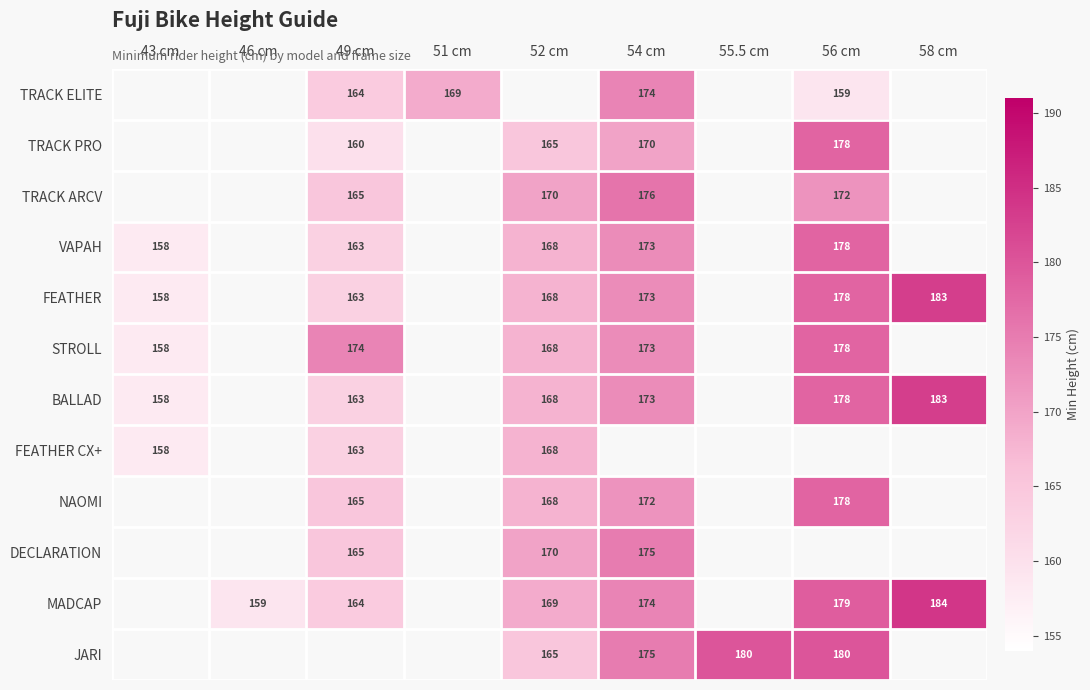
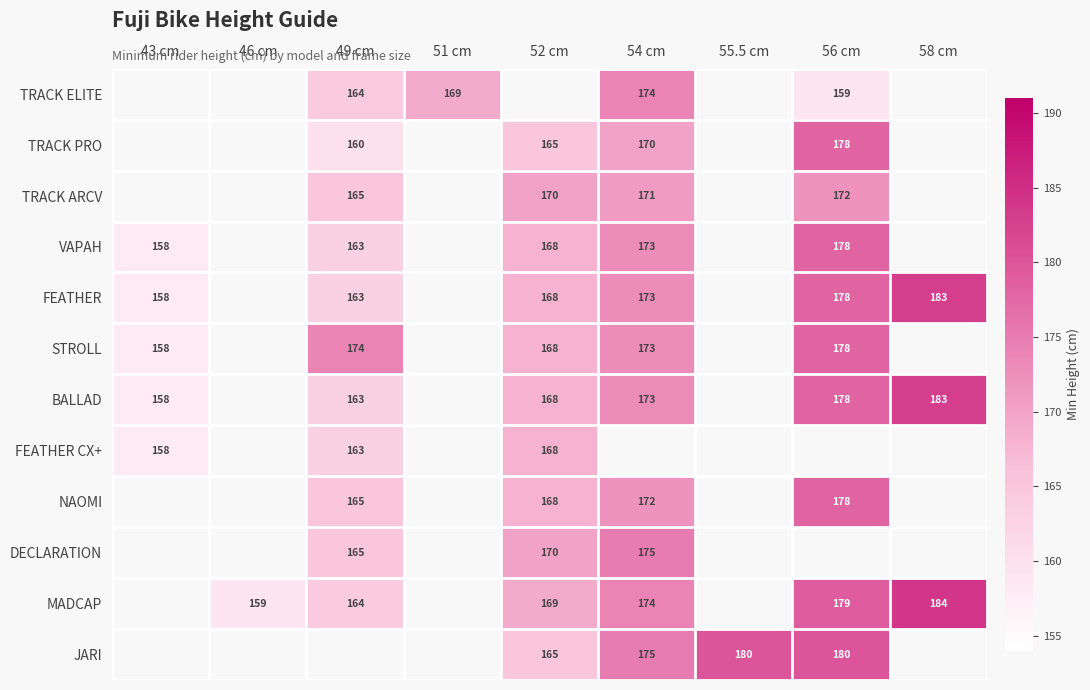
  {
    "TRACK ELITE": {
      "49 cm": 164,
      "51 cm": 169,
      "54 cm": 174,
      "56 cm": 159
    },
    "TRACK PRO": {
      "49 cm": 160,
      "52 cm": 165,
      "54 cm": 170,
      "56 cm": 178
    },
    "TRACK ARCV": {
      "49 cm": 165,
      "52 cm": 170,
-     "54 cm": 176,
+     "54 cm": 171,
      "56 cm": 172
    },
    "VAPAH": {
      "43 cm": 158,
      "49 cm": 163,
      "52 cm": 168,
      "54 cm": 173,
      "56 cm": 178
    },
    "FEATHER": {
      "43 cm": 158,
      "49 cm": 163,
      "52 cm": 168,
      "54 cm": 173,
      "56 cm": 178,
      "58 cm": 183
    },
    "STROLL": {
      "43 cm": 158,
      "49 cm": 174,
      "52 cm": 168,
      "54 cm": 173,
      "56 cm": 178
    },
    "BALLAD": {
      "43 cm": 158,
      "49 cm": 163,
      "52 cm": 168,
      "54 cm": 173,
      "56 cm": 178,
      "58 cm": 183
    },
    "FEATHER CX+": {
      "43 cm": 158,
      "49 cm": 163,
      "52 cm": 168
    },
    "NAOMI": {
      "49 cm": 165,
      "52 cm": 168,
      "54 cm": 172,
      "56 cm": 178
    },
    "DECLARATION": {
      "49 cm": 165,
      "52 cm": 170,
      "54 cm": 175
    },
    "MADCAP": {
      "46 cm": 159,
      "49 cm": 164,
      "52 cm": 169,
      "54 cm": 174,
      "56 cm": 179,
      "58 cm": 184
    },
    "JARI": {
      "52 cm": 165,
      "54 cm": 175,
      "55.5 cm": 180,
      "56 cm": 180
    }
  }
